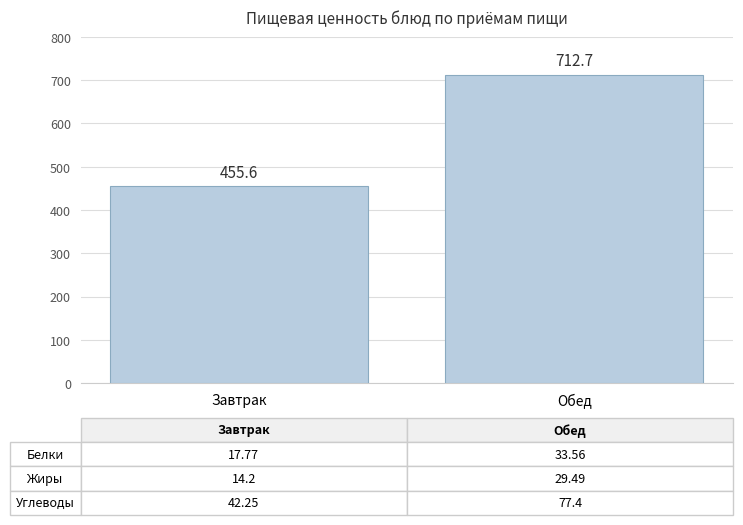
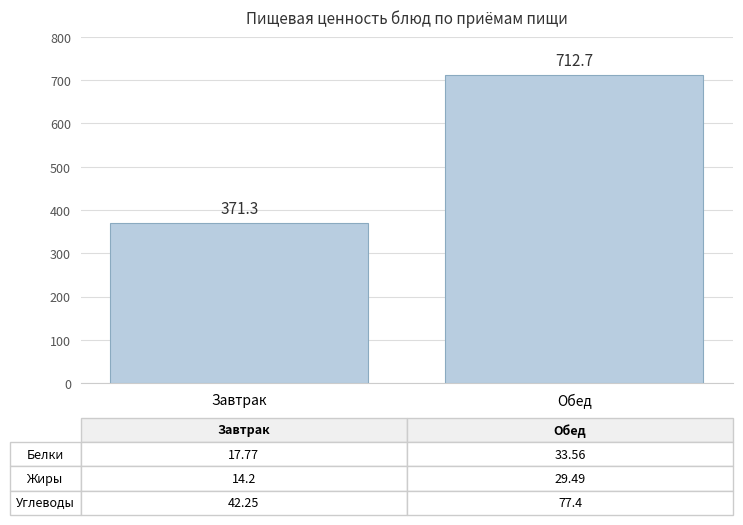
  {
-   "Завтрак": 455.6,
+   "Завтрак": 371.3,
    "Обед": 712.7
  }
